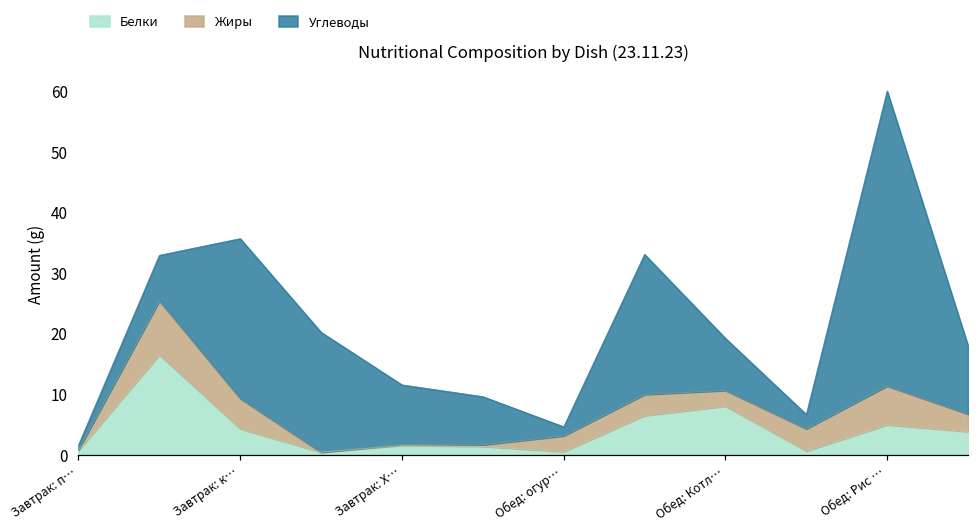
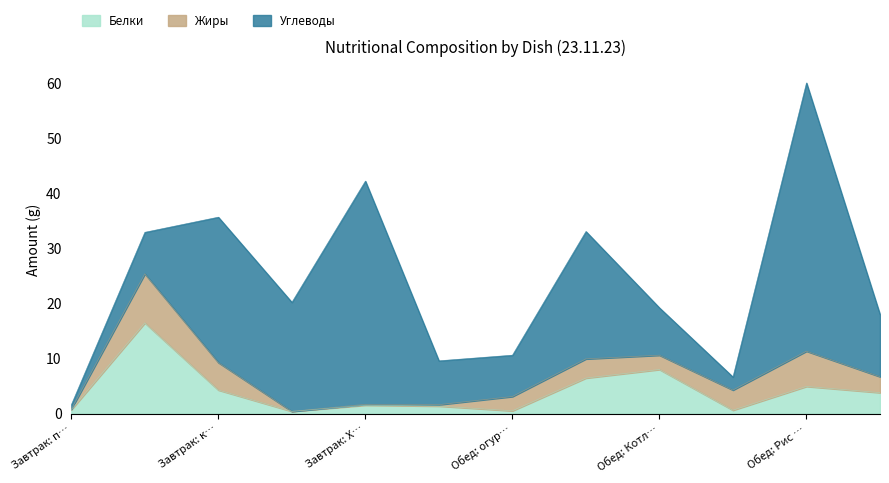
  {
    "Белки": {
      "Завтрак: к…": 4,
      "Обед: огур…": 1,
      "Обед: Котл…": 8,
      "Обед: Рис …": 5
    },
    "Жиры": {
      "Завтрак: к…": 5,
      "Обед: огур…": 3,
      "Обед: Котл…": 3,
      "Обед: Рис …": 6
    },
    "Углеводы": {
      "Завтрак: п…": 1,
      "Завтрак: к…": 26,
-     "Завтрак: Х…": 10,
-     "Обед: огур…": 1,
+     "Завтрак: Х…": 41,
+     "Обед: огур…": 8,
      "Обед: Котл…": 9,
      "Обед: Рис …": 49
    }
  }
